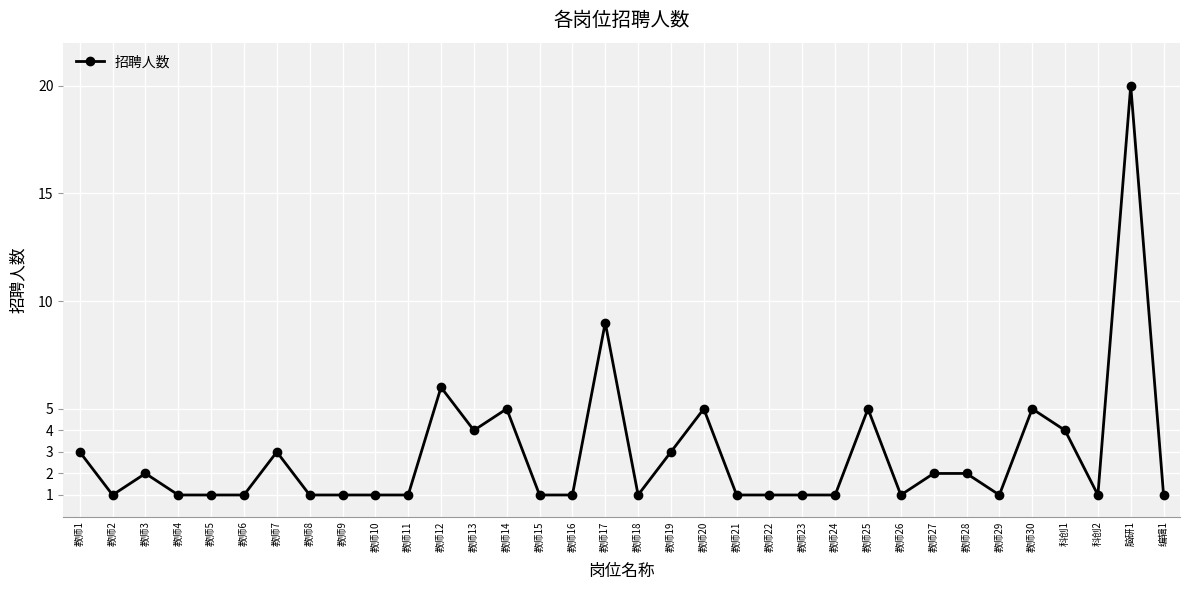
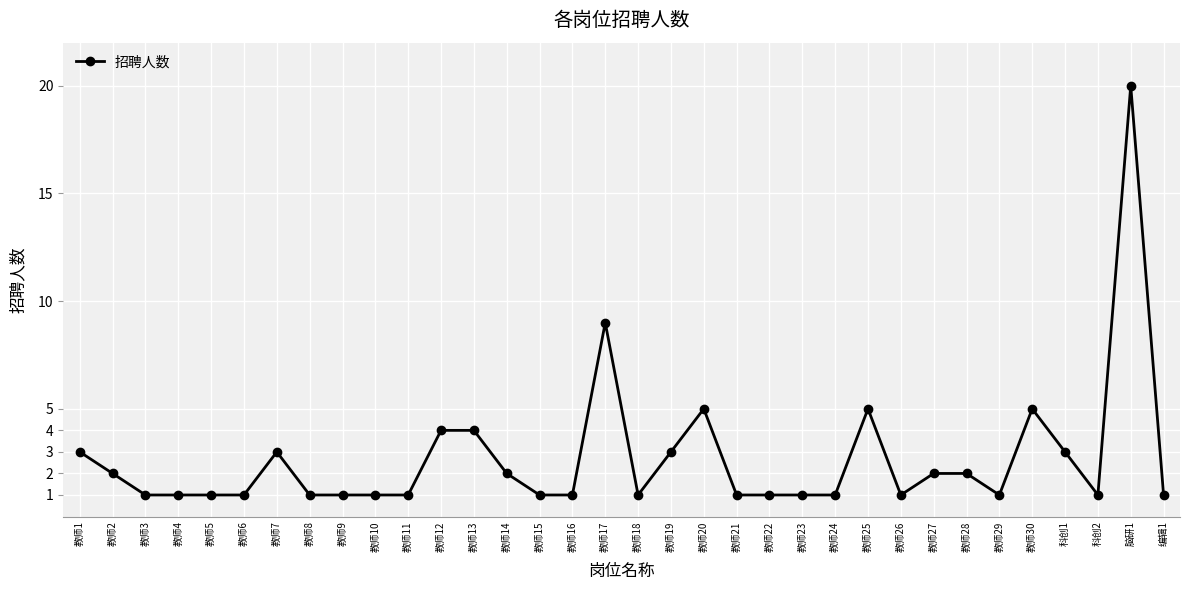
  {
    "教师1": 3,
-   "教师2": 1,
-   "教师3": 2,
+   "教师2": 2,
+   "教师3": 1,
    "教师4": 1,
    "教师5": 1,
    "教师6": 1,
    "教师7": 3,
    "教师8": 1,
    "教师9": 1,
    "教师10": 1,
    "教师11": 1,
-   "教师12": 6,
+   "教师12": 4,
    "教师13": 4,
-   "教师14": 5,
+   "教师14": 2,
    "教师15": 1,
    "教师16": 1,
    "教师17": 9,
    "教师18": 1,
    "教师19": 3,
    "教师20": 5,
    "教师21": 1,
    "教师22": 1,
    "教师23": 1,
    "教师24": 1,
    "教师25": 5,
    "教师26": 1,
    "教师27": 2,
    "教师28": 2,
    "教师29": 1,
    "教师30": 5,
-   "科创1": 4,
+   "科创1": 3,
    "科创2": 1,
    "脑研1": 20,
    "编辑1": 1
  }
